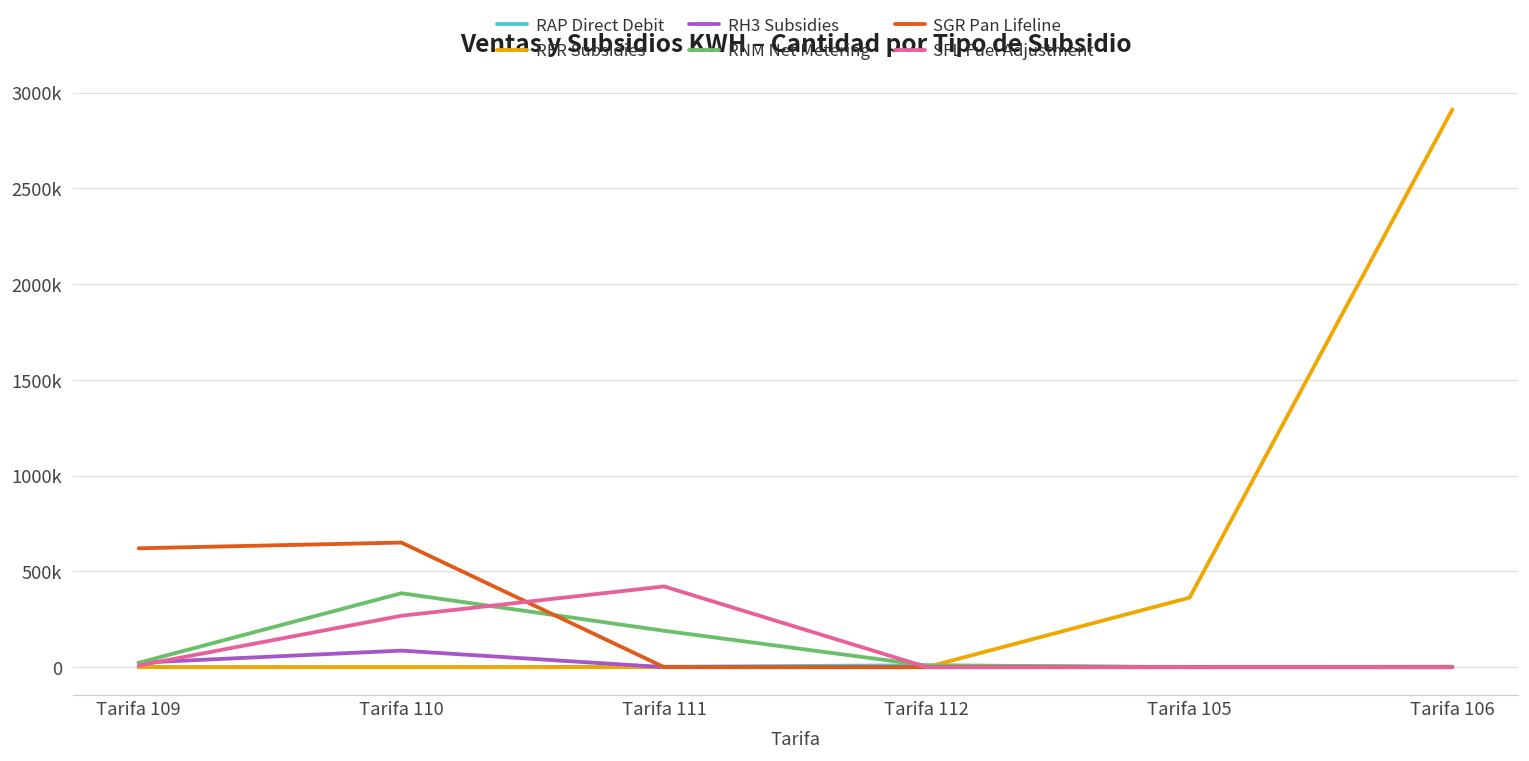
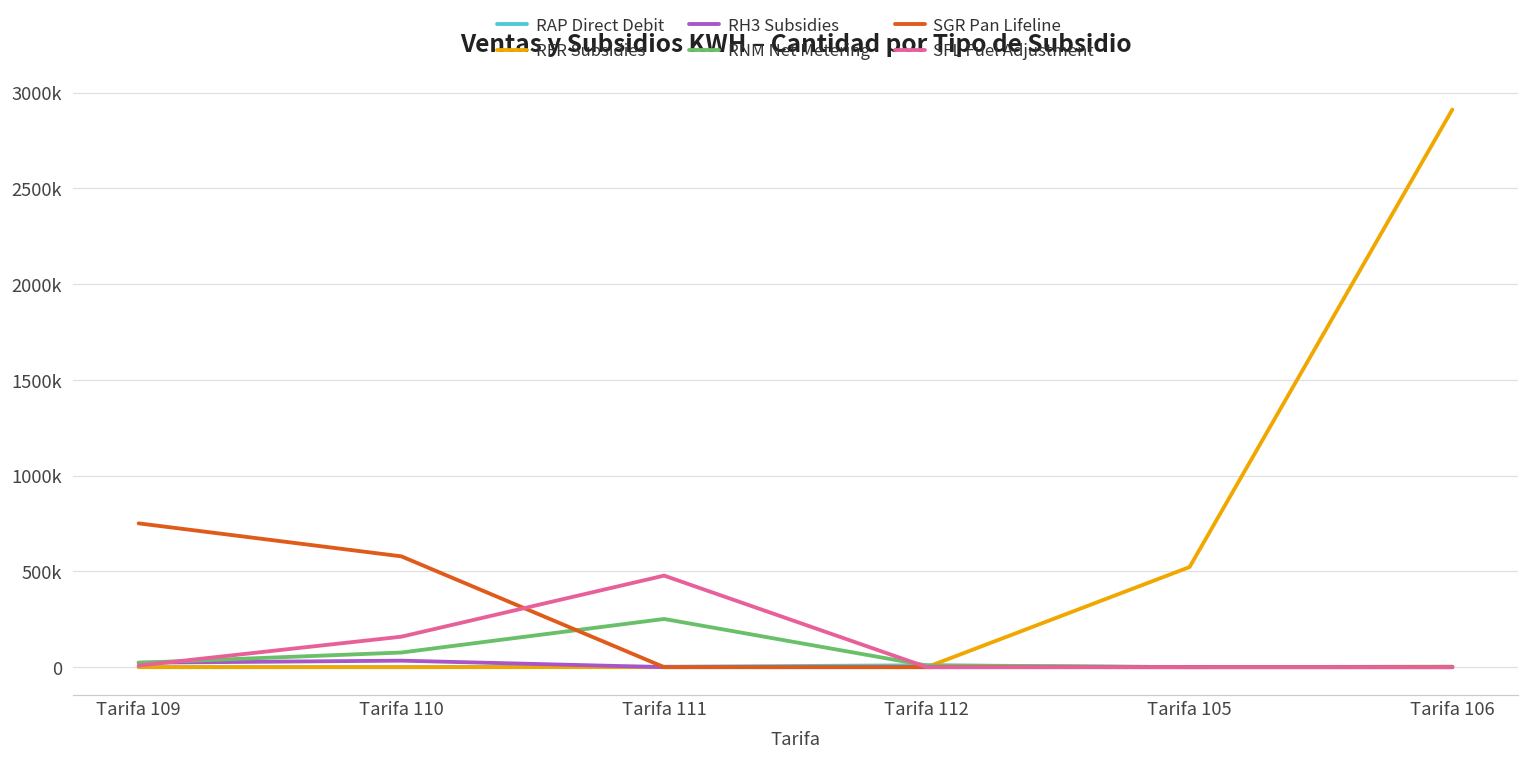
  {
    "RFR Subsidies": {
-     "Tarifa 105": 360000,
+     "Tarifa 105": 520000,
      "Tarifa 106": 2910000
    },
    "RH3 Subsidies": {
-     "Tarifa 110": 90000
+     "Tarifa 110": 30000
    },
    "RNM Net Metering": {
-     "Tarifa 110": 390000,
-     "Tarifa 111": 190000
+     "Tarifa 110": 80000,
+     "Tarifa 111": 250000
    },
    "SGR Pan Lifeline": {
-     "Tarifa 109": 620000,
-     "Tarifa 110": 650000
+     "Tarifa 109": 750000,
+     "Tarifa 110": 580000
    },
    "SFL Fuel Adjustment": {
-     "Tarifa 110": 270000,
-     "Tarifa 111": 420000
+     "Tarifa 110": 160000,
+     "Tarifa 111": 480000
    }
  }
